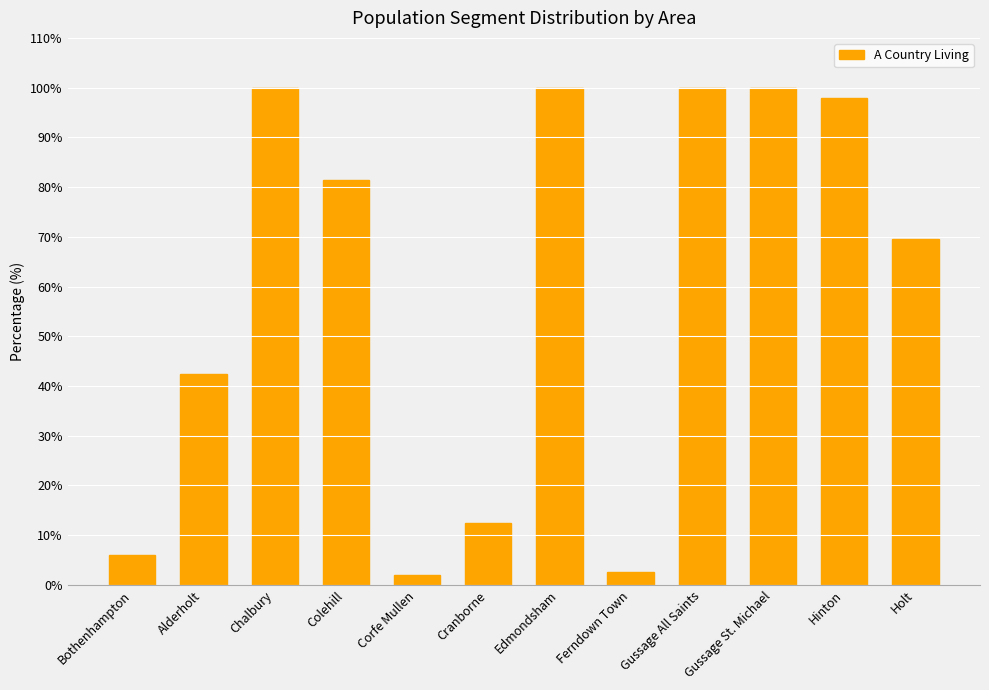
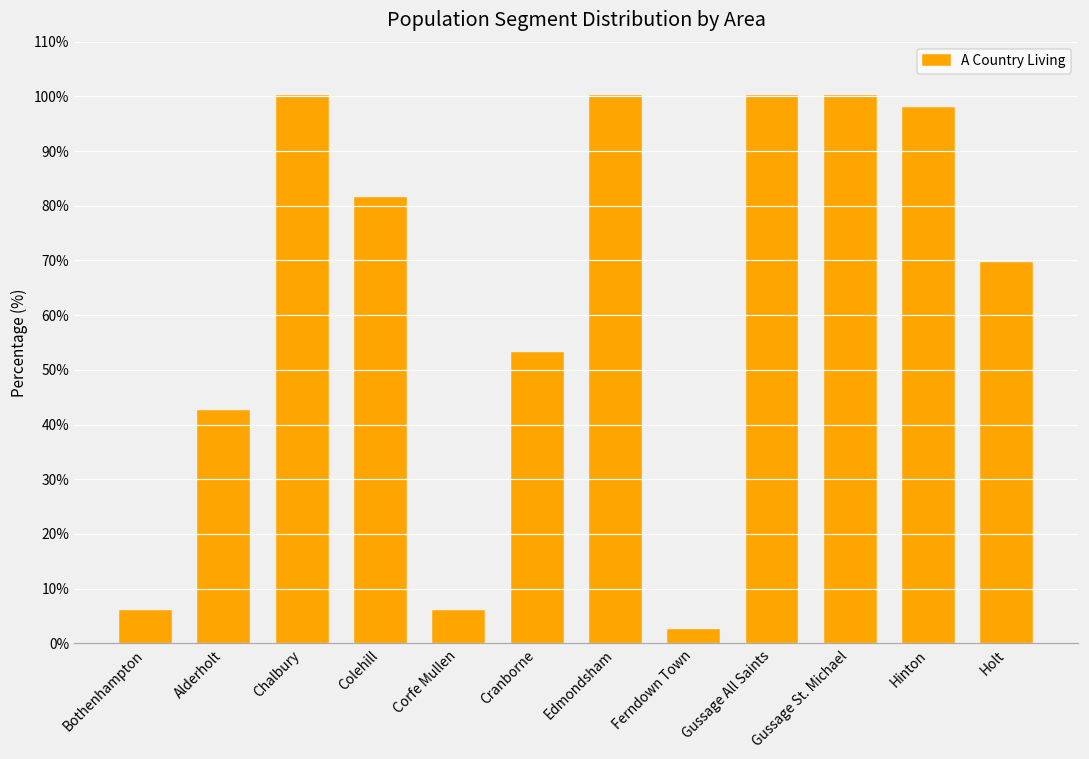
  {
    "Bothenhampton": "6%",
    "Alderholt": "43%",
    "Chalbury": "100%",
    "Colehill": "81%",
-   "Corfe Mullen": "2%",
-   "Cranborne": "12%",
+   "Corfe Mullen": "6%",
+   "Cranborne": "53%",
    "Edmondsham": "100%",
    "Ferndown Town": "3%",
    "Gussage All Saints": "100%",
    "Gussage St. Michael": "100%",
    "Hinton": "98%",
    "Holt": "70%"
  }
